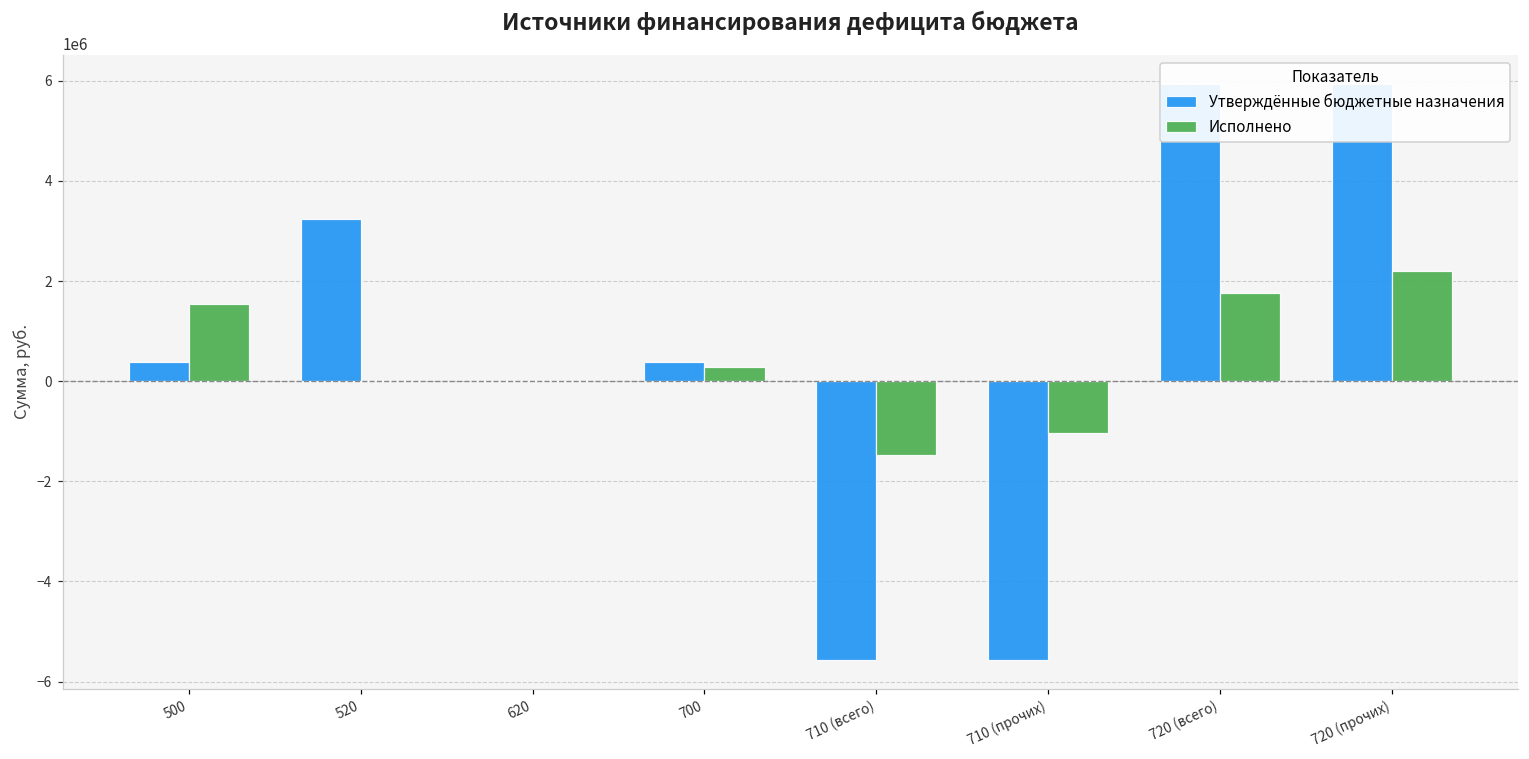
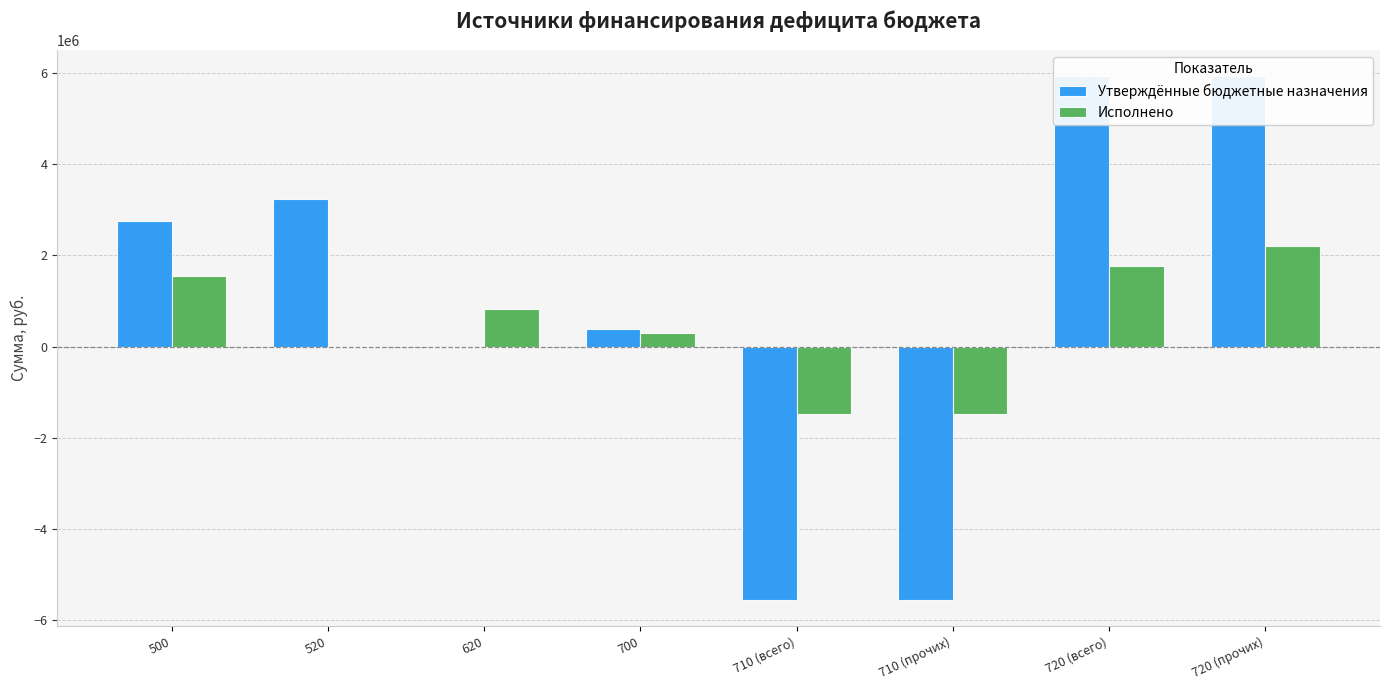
  {
    "Утверждённые бюджетные назначения": {
-     "500": 400000,
+     "500": 2800000,
      "520": 3200000,
      "620": 0,
      "700": 400000,
      "710 (всего)": -5600000,
      "710 (прочих)": -5600000
    },
    "Исполнено": {
      "500": 1500000,
      "520": 0,
-     "620": 0,
+     "620": 800000,
      "700": 300000,
      "710 (всего)": -1500000,
-     "710 (прочих)": -1000000,
+     "710 (прочих)": -1500000,
      "720 (всего)": 1800000,
      "720 (прочих)": 2200000
    }
  }
